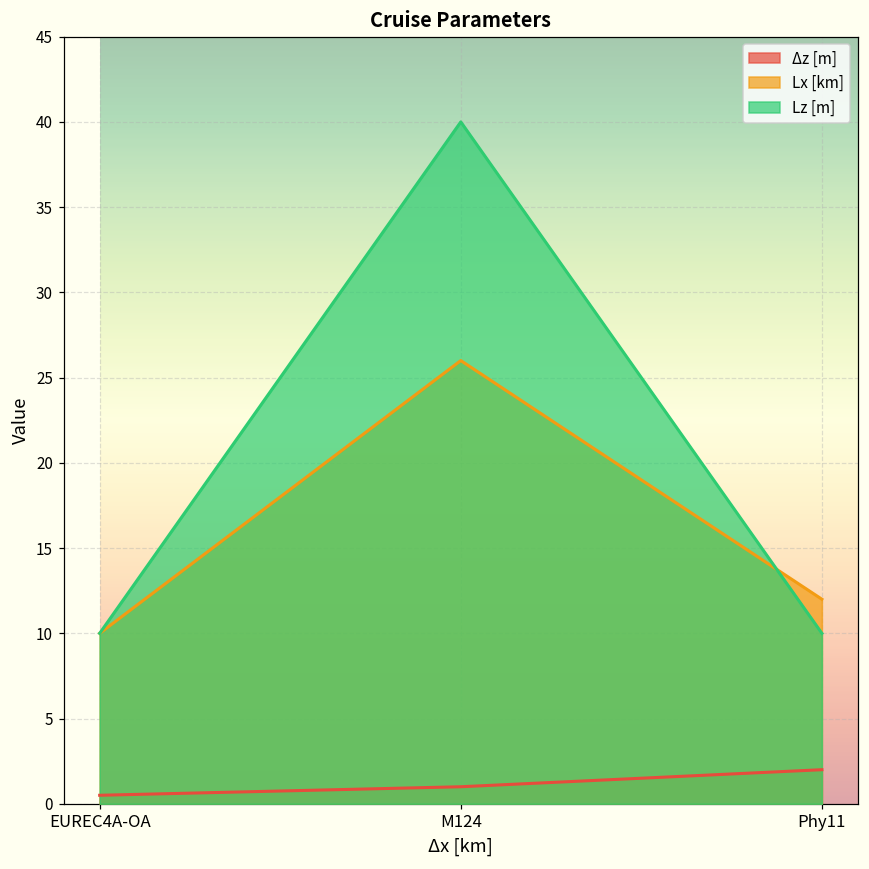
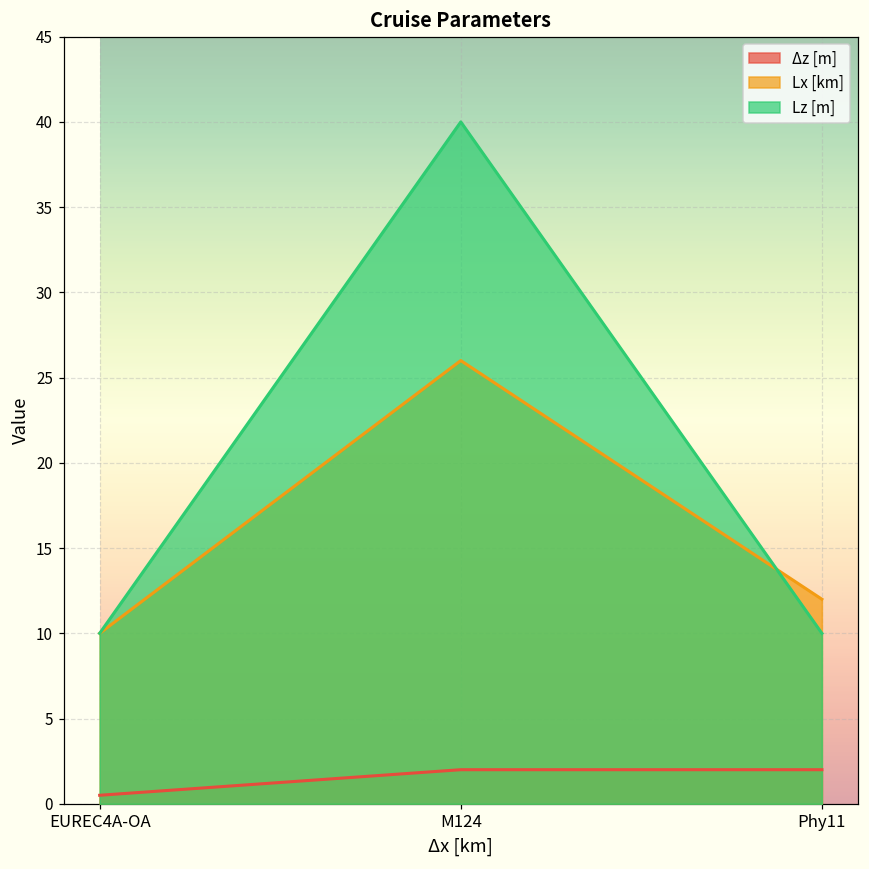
  {
    "Δz [m]": {
      "EUREC4A-OA": 0.5,
-     "M124": 1,
+     "M124": 2,
      "Phy11": 2
    },
    "Lx [km]": {
      "M124": 26,
      "Phy11": 12
    },
    "Lz [m]": {
      "M124": 40,
      "Phy11": 10
    }
  }
